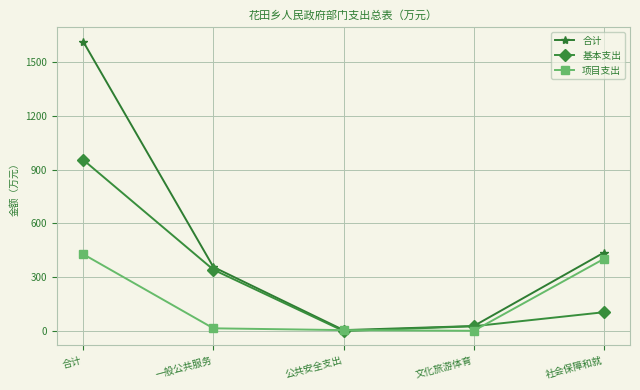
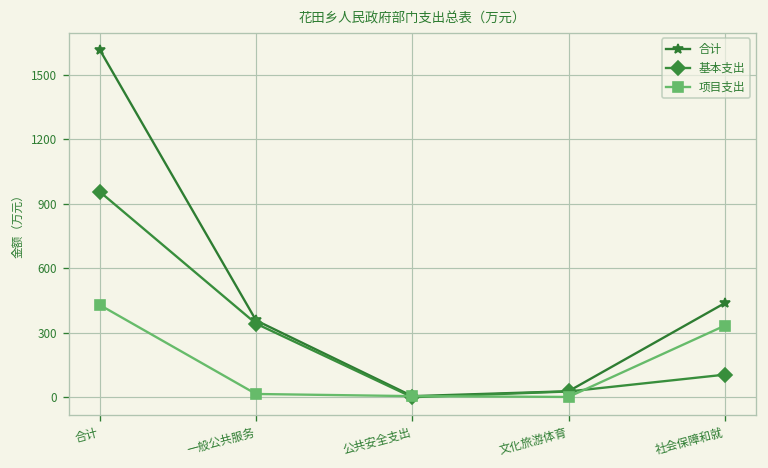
  {
    "项目支出": {
      "合计": 430,
      "一般公共服务": 20,
      "文化旅游体育": 0,
-     "社会保障和就": 400
+     "社会保障和就": 330
    }
  }
